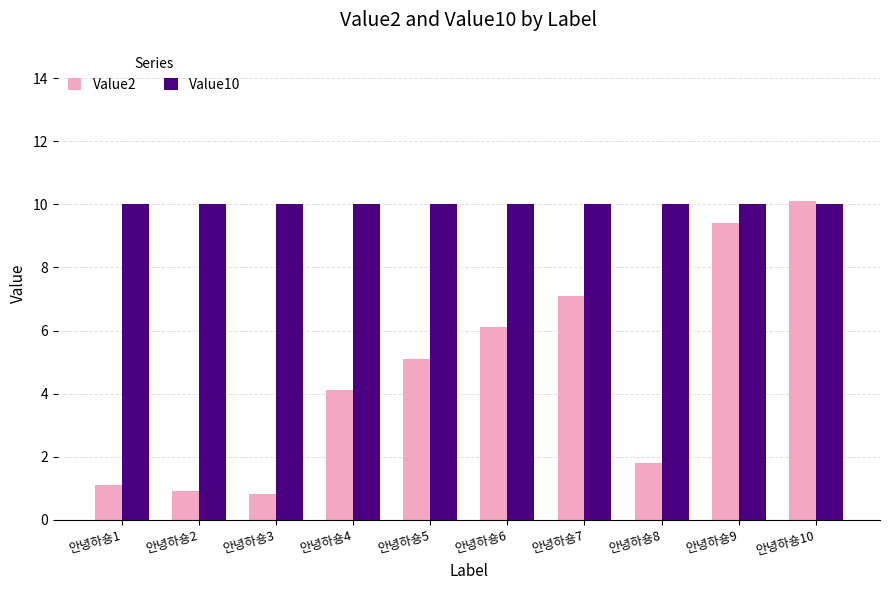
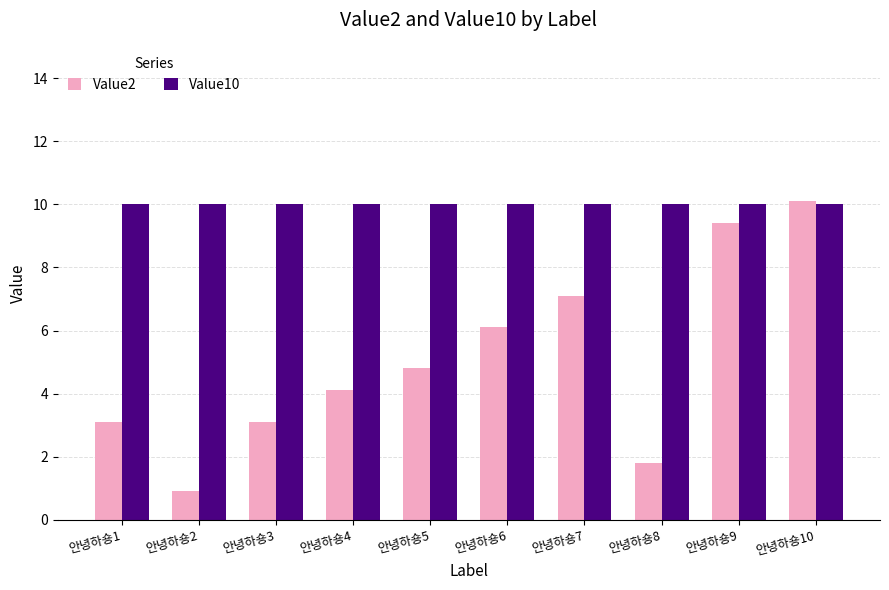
  {
    "Value2": {
-     "안녕하숑1": 1.1,
+     "안녕하숑1": 3.1,
      "안녕하숑2": 0.9,
-     "안녕하숑3": 0.8,
+     "안녕하숑3": 3.1,
      "안녕하숑4": 4.1,
-     "안녕하숑5": 5.1,
+     "안녕하숑5": 4.8,
      "안녕하숑6": 6.1,
      "안녕하숑7": 7.1,
      "안녕하숑8": 1.8,
      "안녕하숑9": 9.4,
      "안녕하숑10": 10.1
    },
    "Value10": {
      "안녕하숑1": 10.0,
      "안녕하숑2": 10.0,
      "안녕하숑3": 10.0,
      "안녕하숑4": 10.0,
      "안녕하숑5": 10.0,
      "안녕하숑6": 10.0,
      "안녕하숑7": 10.0,
      "안녕하숑8": 10.0,
      "안녕하숑9": 10.0,
      "안녕하숑10": 10.0
    }
  }
